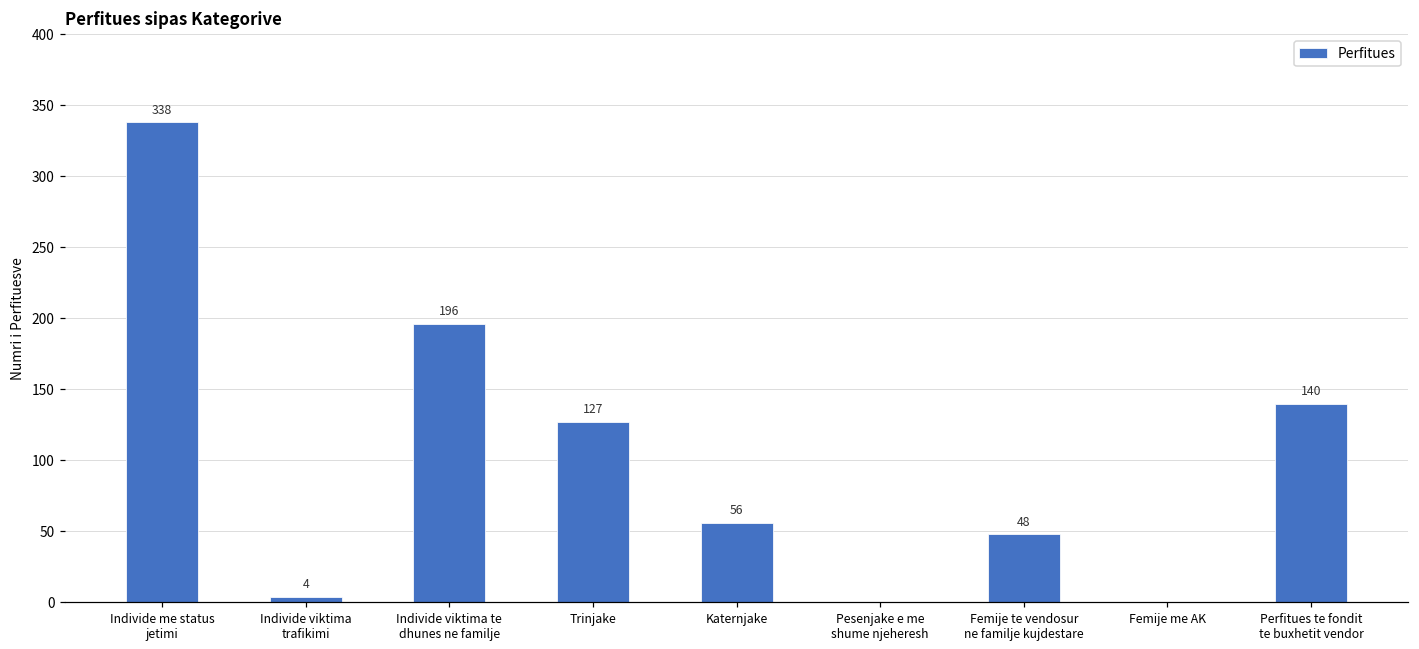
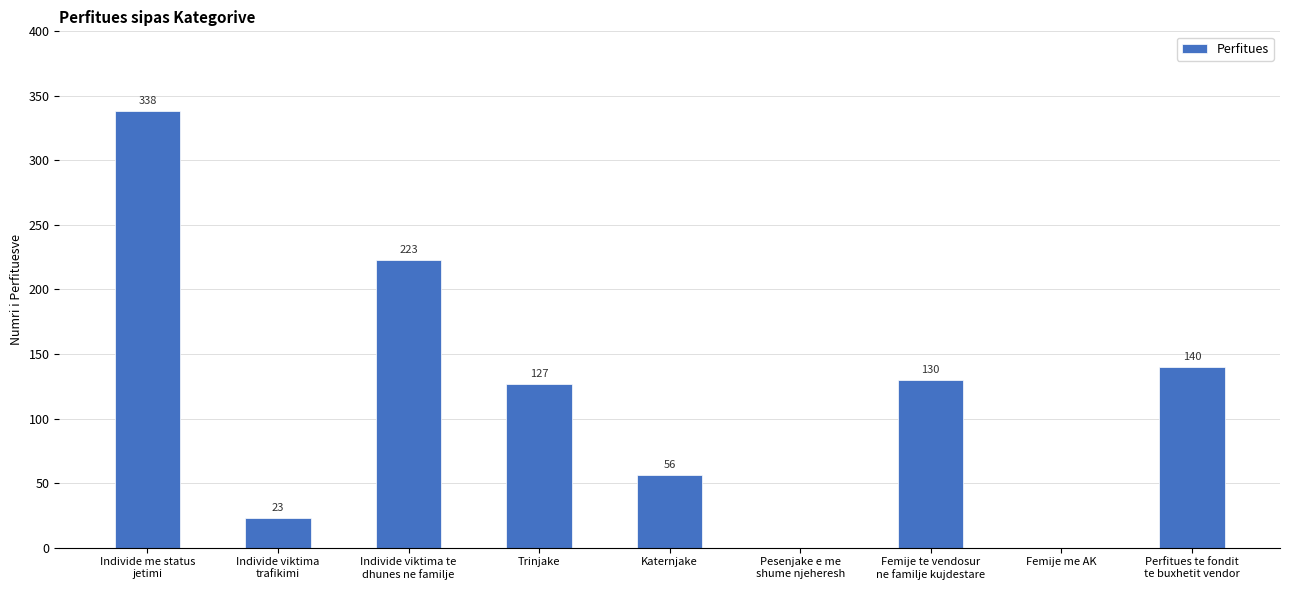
  {
    "Individe me status jetimi": 338,
-   "Individe viktima trafikimi": 4,
-   "Individe viktima te dhunes ne familje": 196,
+   "Individe viktima trafikimi": 23,
+   "Individe viktima te dhunes ne familje": 223,
    "Trinjake": 127,
    "Katernjake": 56,
-   "Femije te vendosur ne familje kujdestare": 48,
+   "Femije te vendosur ne familje kujdestare": 130,
    "Perfitues te fondit te buxhetit vendor": 140
  }
